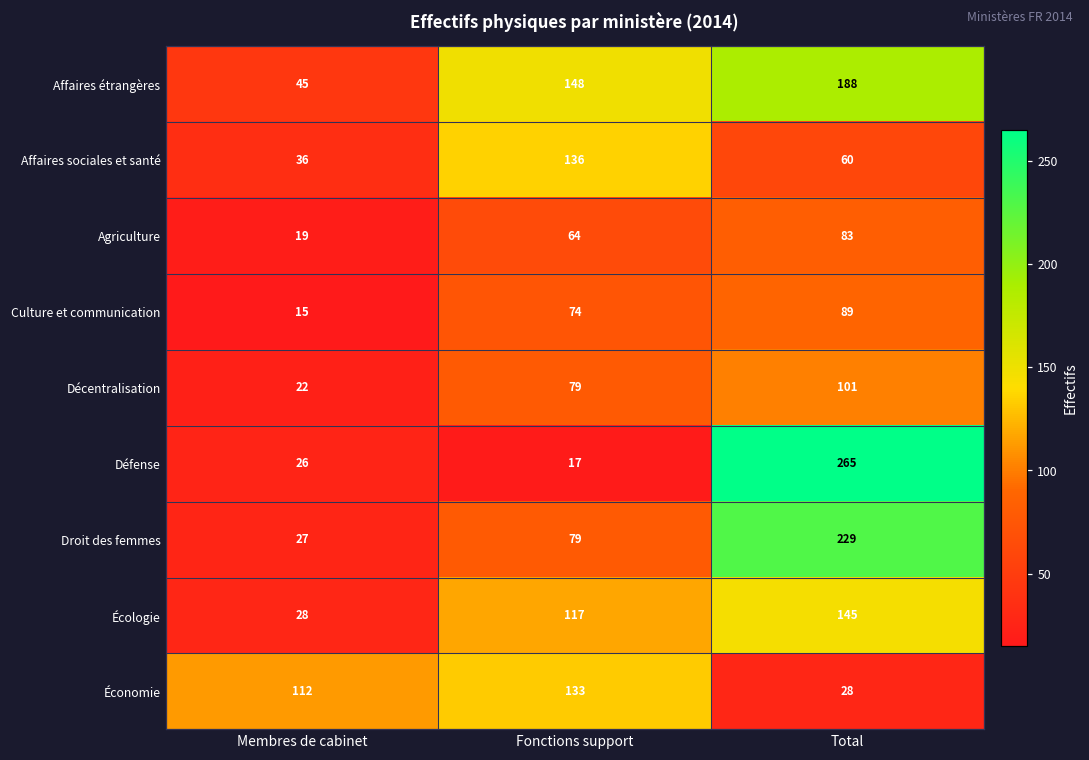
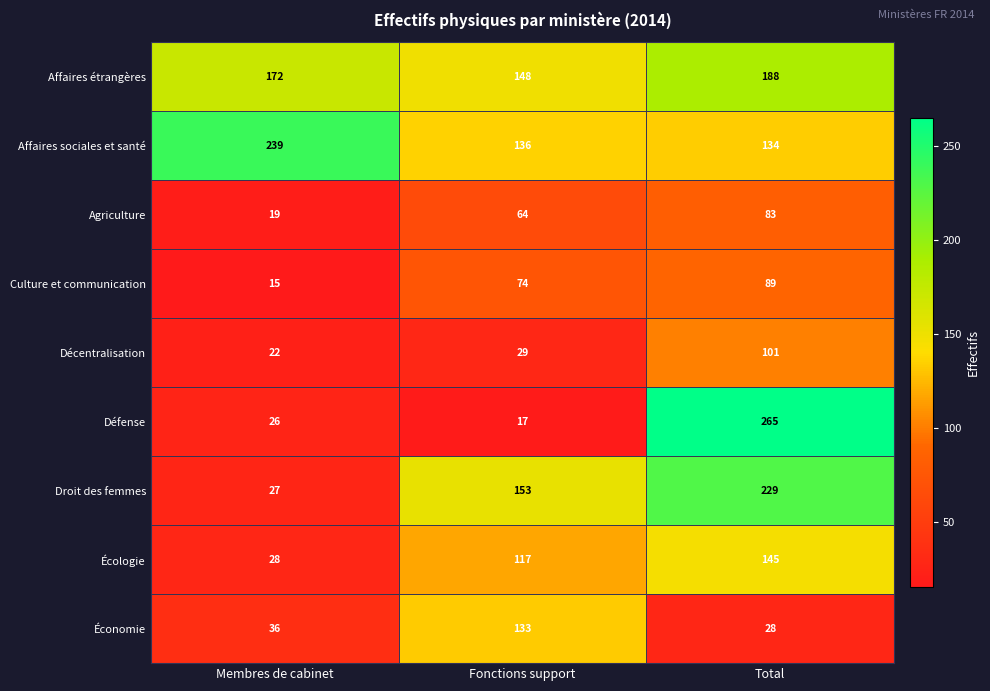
  {
    "Affaires étrangères": {
-     "Membres de cabinet": 45,
+     "Membres de cabinet": 172,
      "Fonctions support": 148,
      "Total": 188
    },
    "Affaires sociales et santé": {
-     "Membres de cabinet": 36,
+     "Membres de cabinet": 239,
      "Fonctions support": 136,
-     "Total": 60
+     "Total": 134
    },
    "Agriculture": {
      "Membres de cabinet": 19,
      "Fonctions support": 64,
      "Total": 83
    },
    "Culture et communication": {
      "Membres de cabinet": 15,
      "Fonctions support": 74,
      "Total": 89
    },
    "Décentralisation": {
      "Membres de cabinet": 22,
-     "Fonctions support": 79,
+     "Fonctions support": 29,
      "Total": 101
    },
    "Défense": {
      "Membres de cabinet": 26,
      "Fonctions support": 17,
      "Total": 265
    },
    "Droit des femmes": {
      "Membres de cabinet": 27,
-     "Fonctions support": 79,
+     "Fonctions support": 153,
      "Total": 229
    },
    "Écologie": {
      "Membres de cabinet": 28,
      "Fonctions support": 117,
      "Total": 145
    },
    "Économie": {
-     "Membres de cabinet": 112,
+     "Membres de cabinet": 36,
      "Fonctions support": 133,
      "Total": 28
    }
  }
